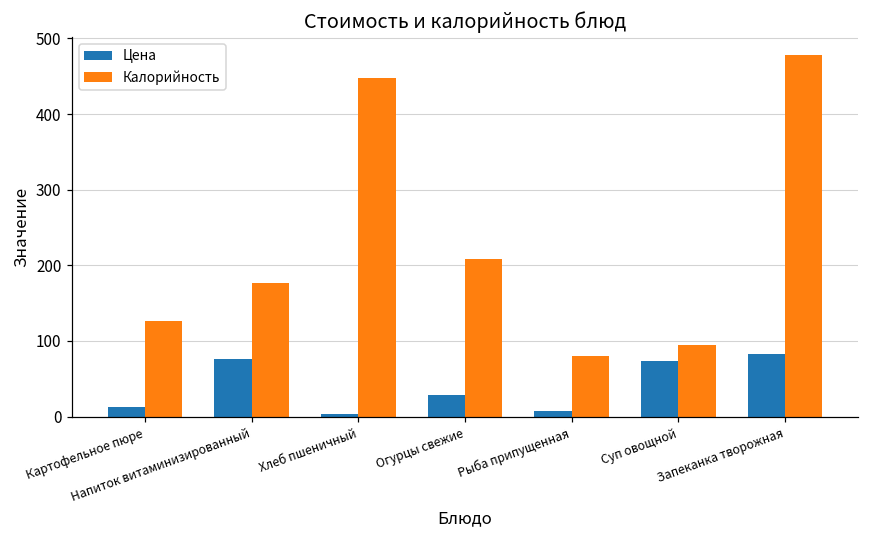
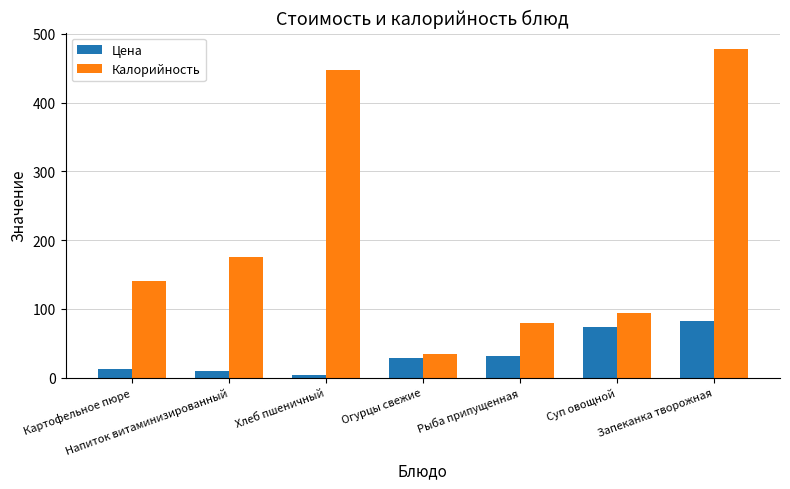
  {
    "Цена": {
      "Картофельное пюре": 10,
-     "Напиток витаминизированный": 80,
+     "Напиток витаминизированный": 10,
      "Огурцы свежие": 30,
-     "Рыба припущенная": 10,
+     "Рыба припущенная": 30,
      "Суп овощной": 70,
      "Запеканка творожная": 80
    },
    "Калорийность": {
-     "Картофельное пюре": 130,
+     "Картофельное пюре": 140,
      "Напиток витаминизированный": 180,
      "Хлеб пшеничный": 450,
-     "Огурцы свежие": 210,
+     "Огурцы свежие": 40,
      "Рыба припущенная": 80,
      "Суп овощной": 90,
      "Запеканка творожная": 480
    }
  }
